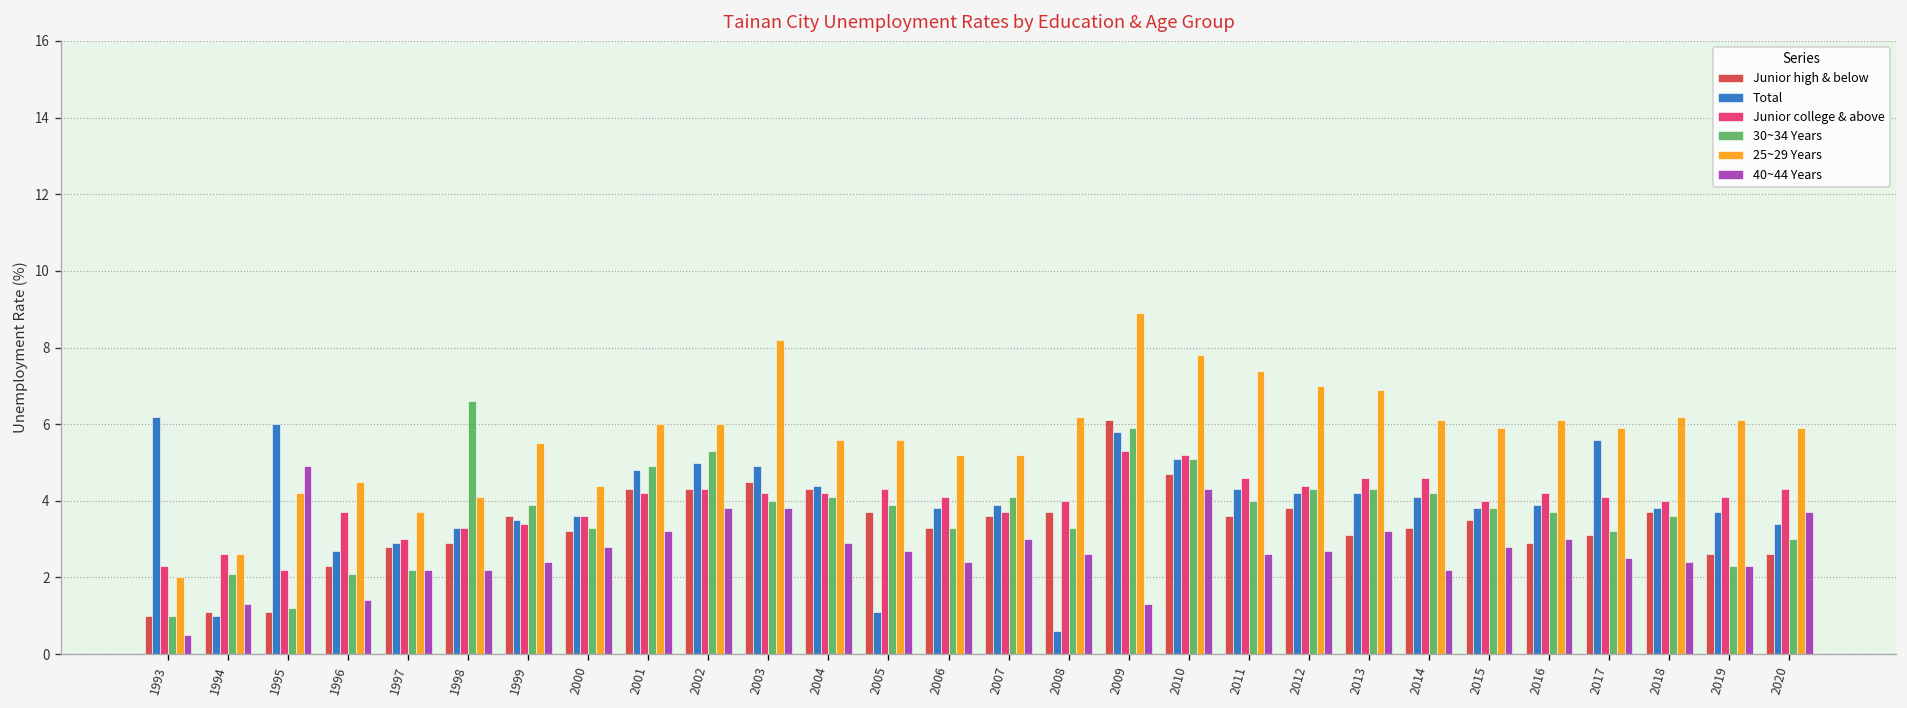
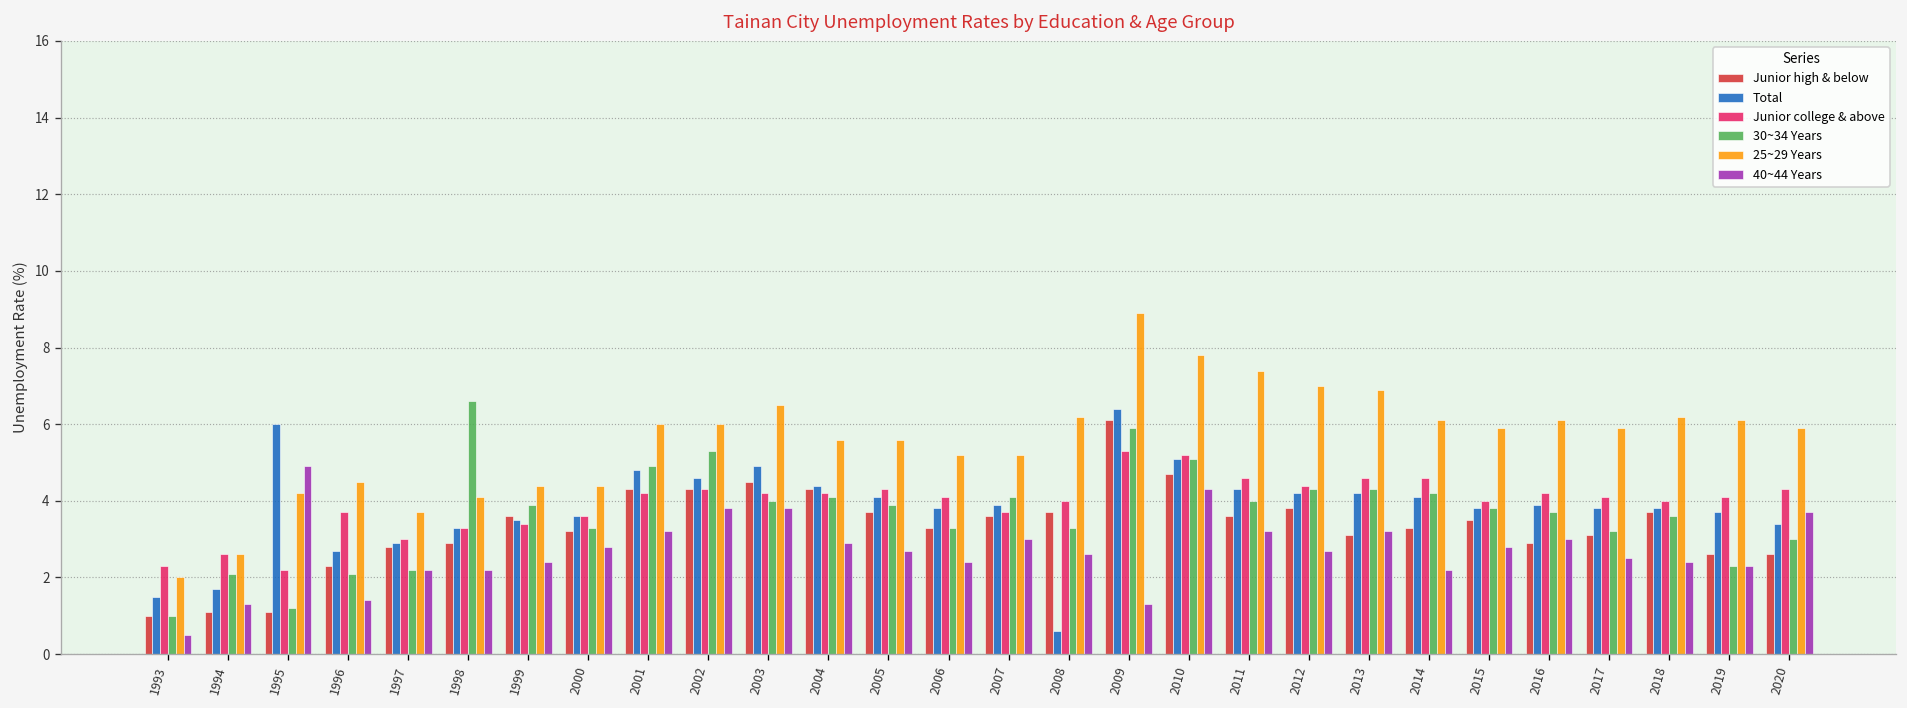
  {
    "Total": {
-     "1993": 6.2,
-     "1994": 1.0,
+     "1993": 1.5,
+     "1994": 1.7,
      "1995": 6.0,
      "1996": 2.7,
      "1997": 2.9,
      "1998": 3.3,
      "1999": 3.5,
      "2000": 3.6,
      "2001": 4.8,
-     "2002": 5.0,
+     "2002": 4.6,
      "2003": 4.9,
      "2004": 4.4,
-     "2005": 1.1,
+     "2005": 4.1,
      "2006": 3.8,
      "2007": 3.9,
      "2008": 0.6,
-     "2009": 5.8,
+     "2009": 6.4,
      "2010": 5.1,
      "2011": 4.3,
      "2012": 4.2,
      "2013": 4.2,
      "2014": 4.1,
      "2015": 3.8,
      "2016": 3.9,
-     "2017": 5.6,
+     "2017": 3.8,
      "2018": 3.8,
      "2019": 3.7,
      "2020": 3.4
    },
    "30~34 Years": {
      "1993": 1.0,
      "1994": 2.1,
      "1995": 1.2,
      "1996": 2.1,
      "1997": 2.2,
      "1998": 6.6,
      "1999": 3.9,
      "2000": 3.3,
      "2001": 4.9,
      "2002": 5.3,
      "2003": 4.0,
      "2004": 4.1,
      "2005": 3.9,
      "2006": 3.3,
      "2007": 4.1,
      "2008": 3.3,
      "2009": 5.9,
      "2010": 5.1,
      "2011": 4.0,
      "2012": 4.3,
      "2013": 4.3,
      "2014": 4.2,
      "2015": 3.8,
      "2016": 3.7,
      "2017": 3.2,
      "2018": 3.6,
      "2019": 2.3,
      "2020": 3.0
    },
    "25~29 Years": {
      "1993": 2.0,
      "1994": 2.6,
      "1995": 4.2,
      "1996": 4.5,
      "1997": 3.7,
      "1998": 4.1,
-     "1999": 5.5,
+     "1999": 4.4,
      "2000": 4.4,
      "2001": 6.0,
      "2002": 6.0,
-     "2003": 8.2,
+     "2003": 6.5,
      "2004": 5.6,
      "2005": 5.6,
      "2006": 5.2,
      "2007": 5.2,
      "2008": 6.2,
      "2009": 8.9,
      "2010": 7.8,
      "2011": 7.4,
      "2012": 7.0,
      "2013": 6.9,
      "2014": 6.1,
      "2015": 5.9,
      "2016": 6.1,
      "2017": 5.9,
      "2018": 6.2,
      "2019": 6.1,
      "2020": 5.9
    },
    "40~44 Years": {
      "1993": 0.5,
      "1994": 1.3,
      "1995": 4.9,
      "1996": 1.4,
      "1997": 2.2,
      "1998": 2.2,
      "1999": 2.4,
      "2000": 2.8,
      "2001": 3.2,
      "2002": 3.8,
      "2003": 3.8,
      "2004": 2.9,
      "2005": 2.7,
      "2006": 2.4,
      "2007": 3.0,
      "2008": 2.6,
      "2009": 1.3,
      "2010": 4.3,
-     "2011": 2.6,
+     "2011": 3.2,
      "2012": 2.7,
      "2013": 3.2,
      "2014": 2.2,
      "2015": 2.8,
      "2016": 3.0,
      "2017": 2.5,
      "2018": 2.4,
      "2019": 2.3,
      "2020": 3.7
    }
  }
